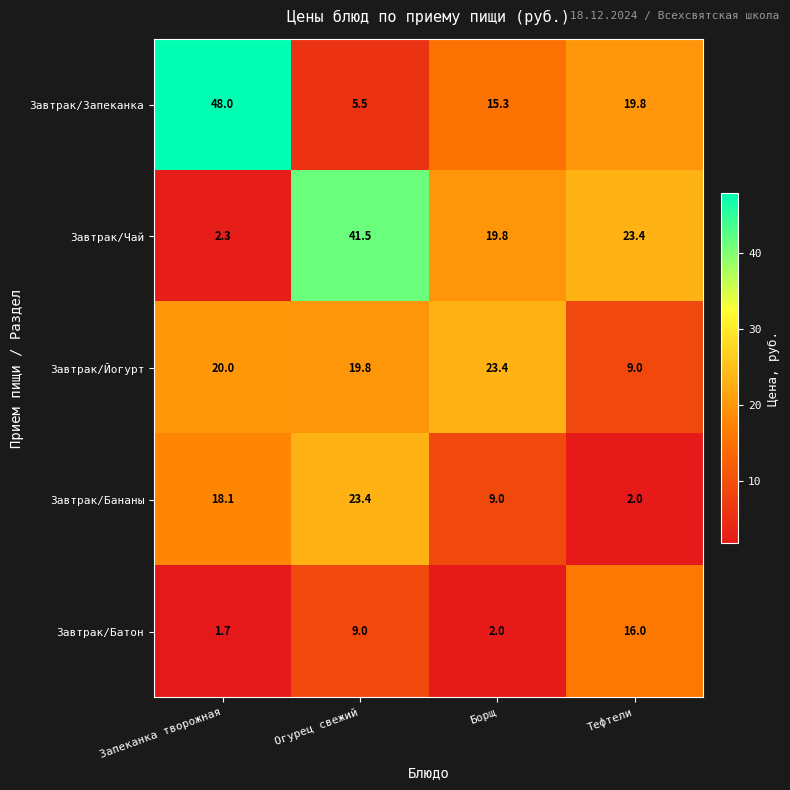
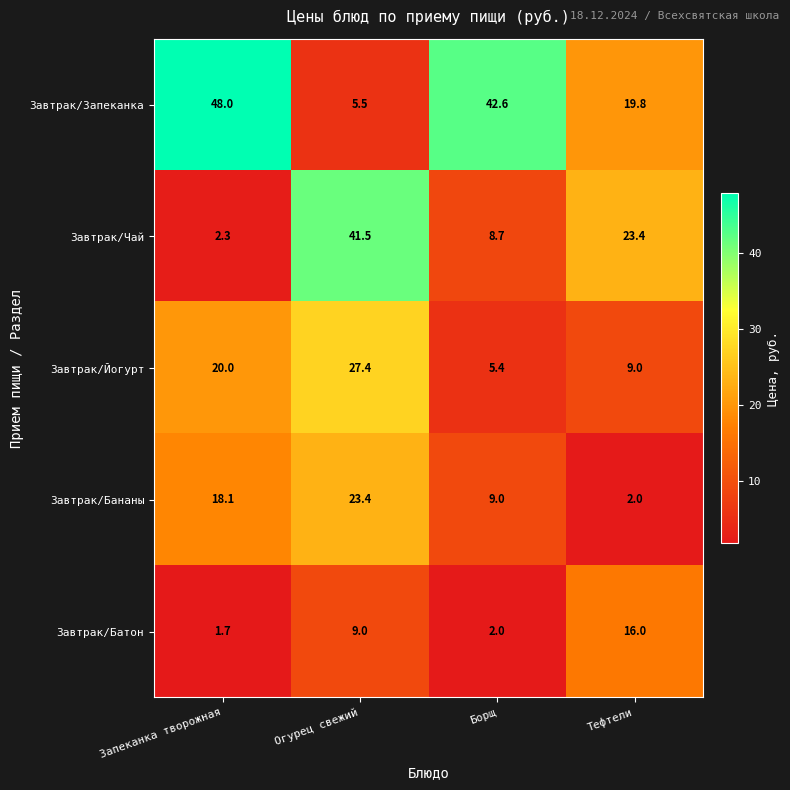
  {
    "Завтрак/Запеканка": {
      "Запеканка творожная": 48.0,
      "Огурец свежий": 5.5,
-     "Борщ": 15.3,
+     "Борщ": 42.6,
      "Тефтели": 19.8
    },
    "Завтрак/Чай": {
      "Запеканка творожная": 2.3,
      "Огурец свежий": 41.5,
-     "Борщ": 19.8,
+     "Борщ": 8.7,
      "Тефтели": 23.4
    },
    "Завтрак/Йогурт": {
      "Запеканка творожная": 20.0,
-     "Огурец свежий": 19.8,
-     "Борщ": 23.4,
+     "Огурец свежий": 27.4,
+     "Борщ": 5.4,
      "Тефтели": 9.0
    },
    "Завтрак/Бананы": {
      "Запеканка творожная": 18.1,
      "Огурец свежий": 23.4,
      "Борщ": 9.0,
      "Тефтели": 2.0
    },
    "Завтрак/Батон": {
      "Запеканка творожная": 1.7,
      "Огурец свежий": 9.0,
      "Борщ": 2.0,
      "Тефтели": 16.0
    }
  }
